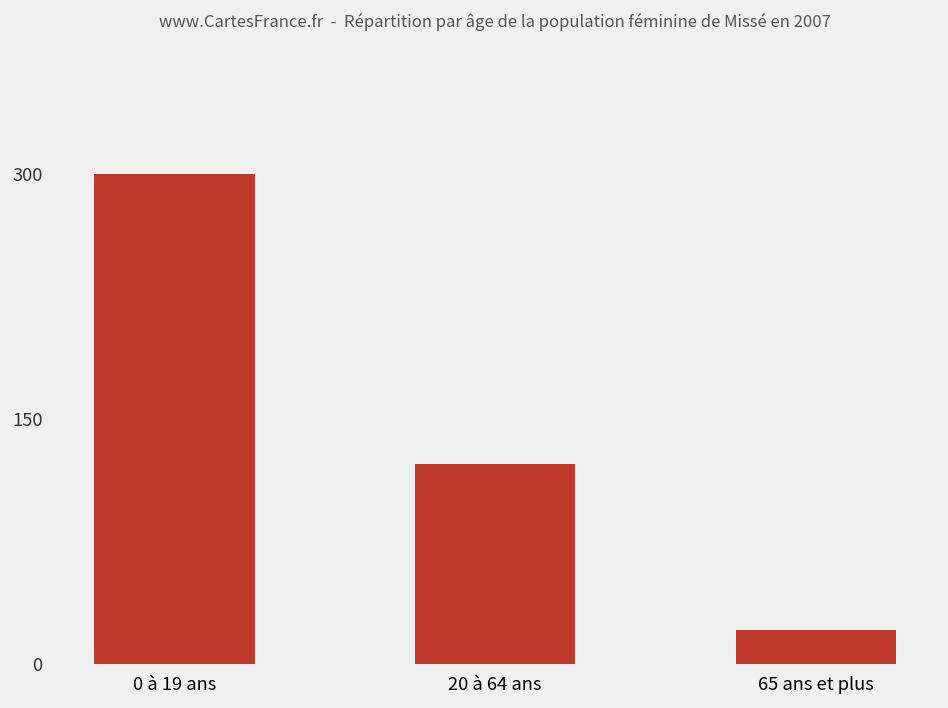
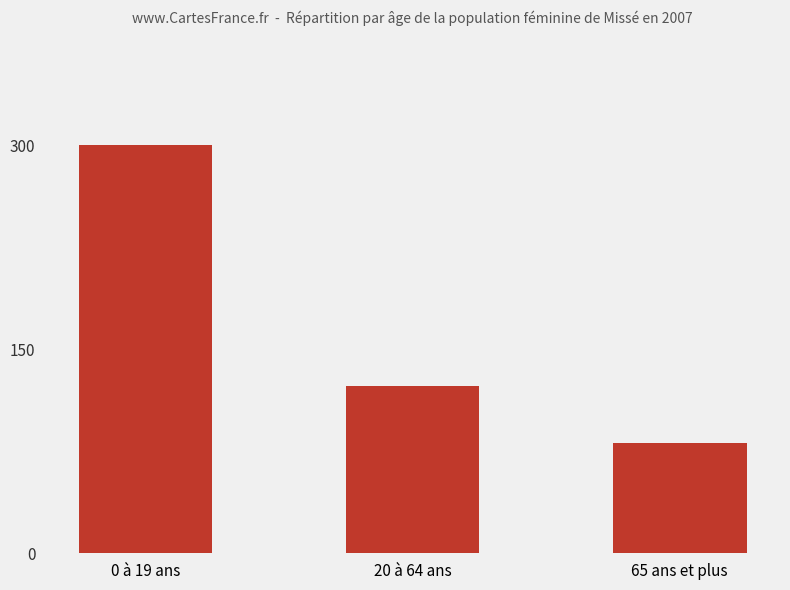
  {
    "0 à 19 ans": 300,
    "20 à 64 ans": 123,
-   "65 ans et plus": 21
+   "65 ans et plus": 81
  }
